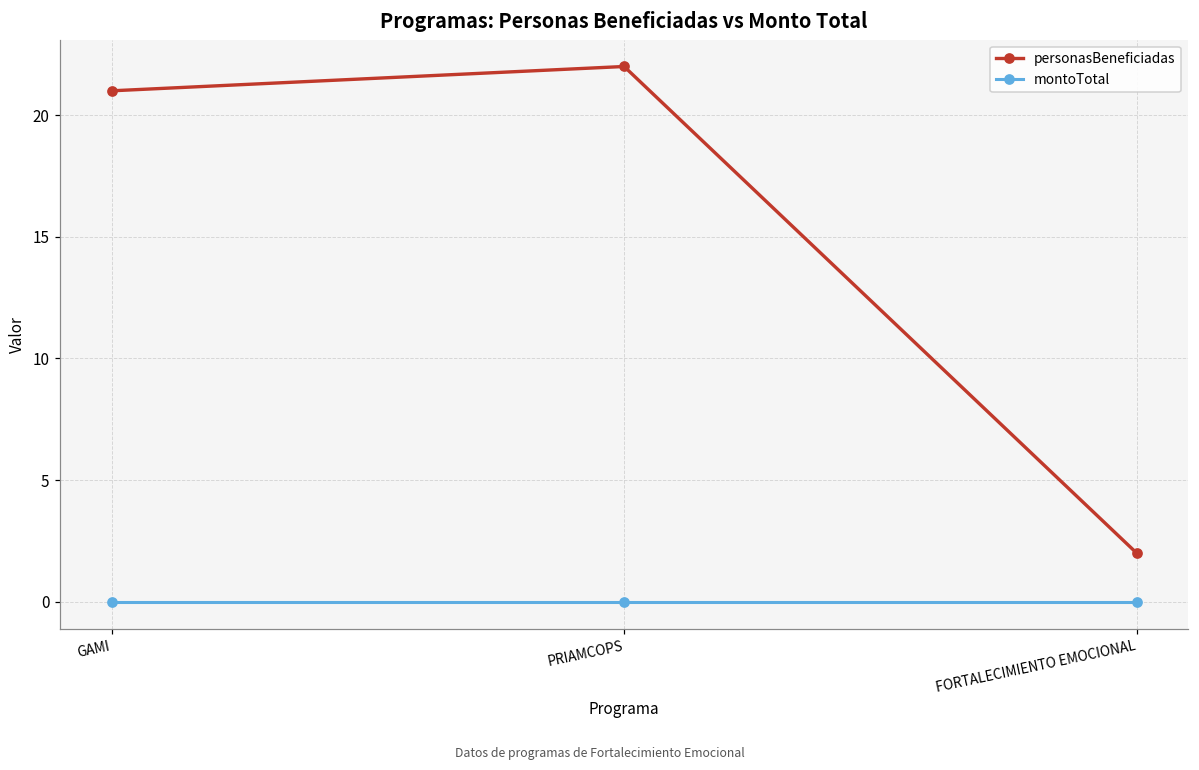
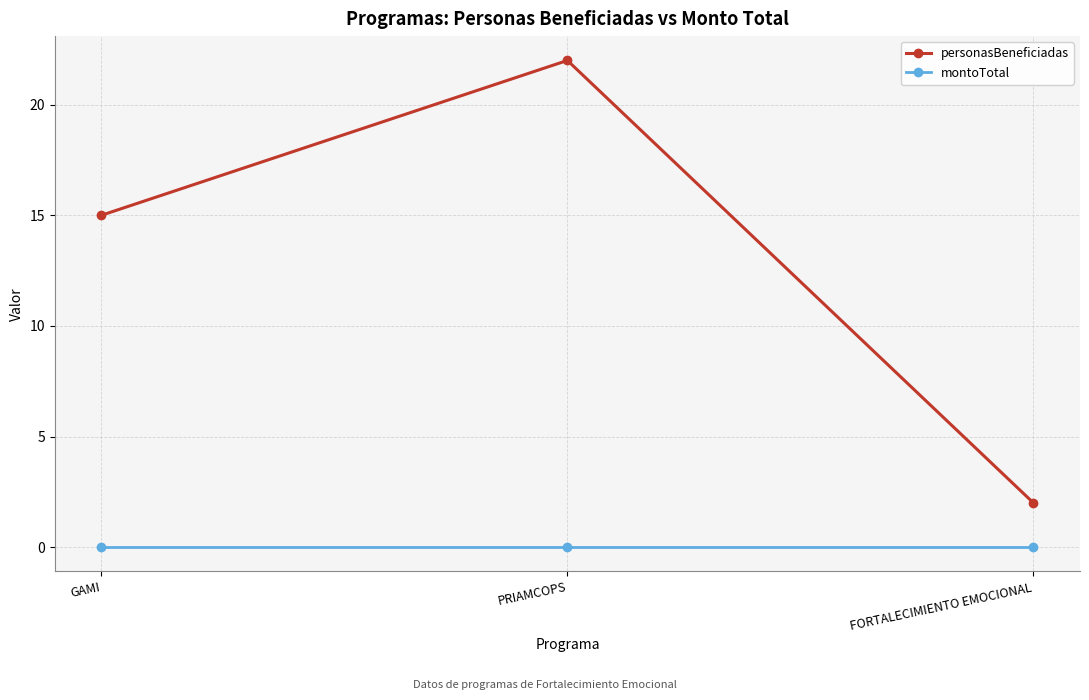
  {
    "personasBeneficiadas": {
-     "GAMI": 21,
+     "GAMI": 15,
      "PRIAMCOPS": 22,
      "FORTALECIMIENTO EMOCIONAL": 2
    },
    "montoTotal": {
      "GAMI": 0,
      "PRIAMCOPS": 0,
      "FORTALECIMIENTO EMOCIONAL": 0
    }
  }
